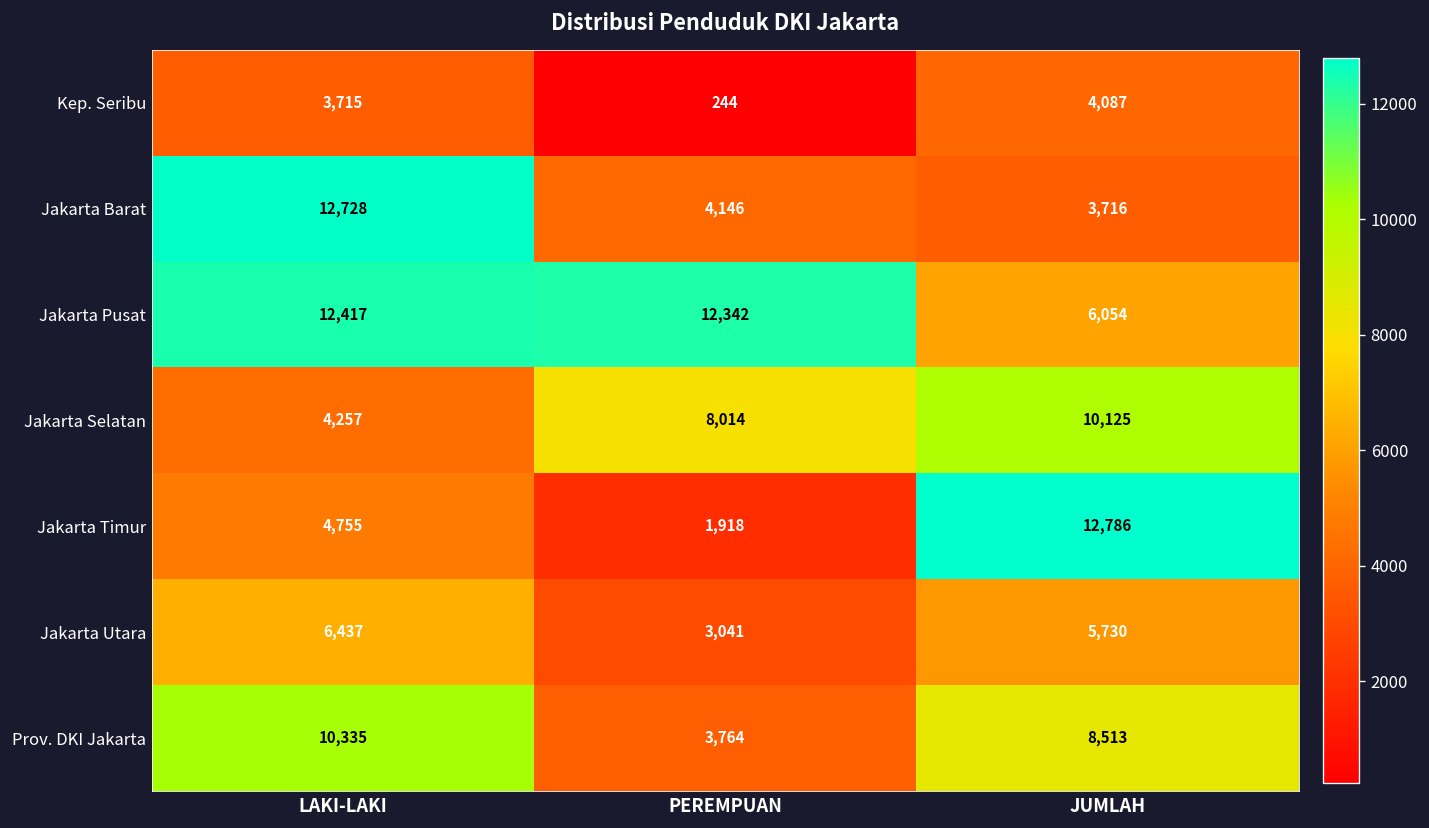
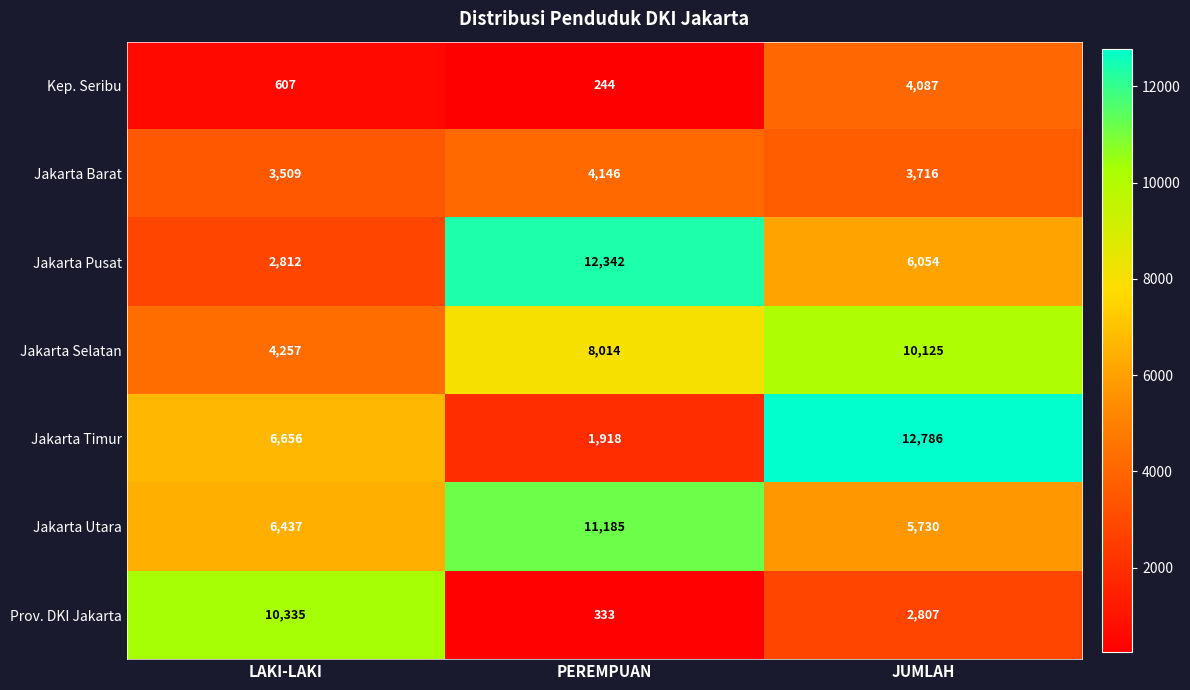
  {
    "Kep. Seribu": {
-     "LAKI-LAKI": "3,715",
+     "LAKI-LAKI": "607",
      "PEREMPUAN": "244",
      "JUMLAH": "4,087"
    },
    "Jakarta Barat": {
-     "LAKI-LAKI": "12,728",
+     "LAKI-LAKI": "3,509",
      "PEREMPUAN": "4,146",
      "JUMLAH": "3,716"
    },
    "Jakarta Pusat": {
-     "LAKI-LAKI": "12,417",
+     "LAKI-LAKI": "2,812",
      "PEREMPUAN": "12,342",
      "JUMLAH": "6,054"
    },
    "Jakarta Selatan": {
      "LAKI-LAKI": "4,257",
      "PEREMPUAN": "8,014",
      "JUMLAH": "10,125"
    },
    "Jakarta Timur": {
-     "LAKI-LAKI": "4,755",
+     "LAKI-LAKI": "6,656",
      "PEREMPUAN": "1,918",
      "JUMLAH": "12,786"
    },
    "Jakarta Utara": {
      "LAKI-LAKI": "6,437",
-     "PEREMPUAN": "3,041",
+     "PEREMPUAN": "11,185",
      "JUMLAH": "5,730"
    },
    "Prov. DKI Jakarta": {
      "LAKI-LAKI": "10,335",
-     "PEREMPUAN": "3,764",
-     "JUMLAH": "8,513"
+     "PEREMPUAN": "333",
+     "JUMLAH": "2,807"
    }
  }
